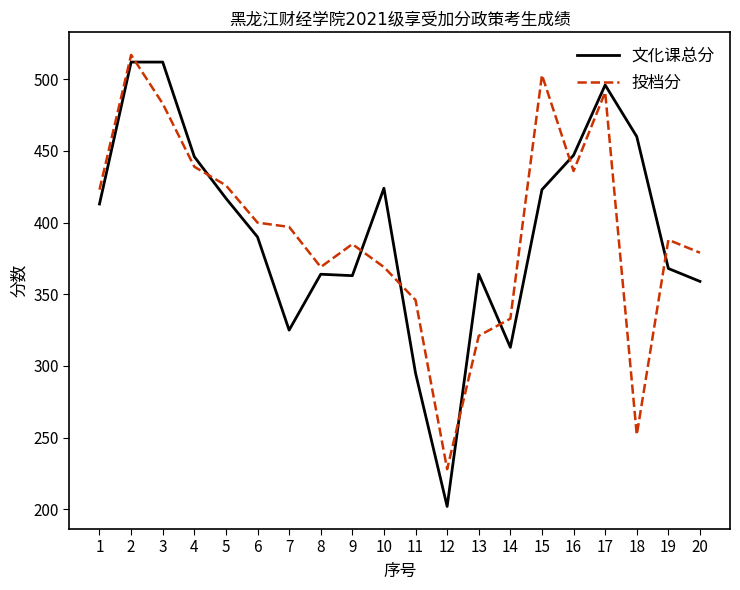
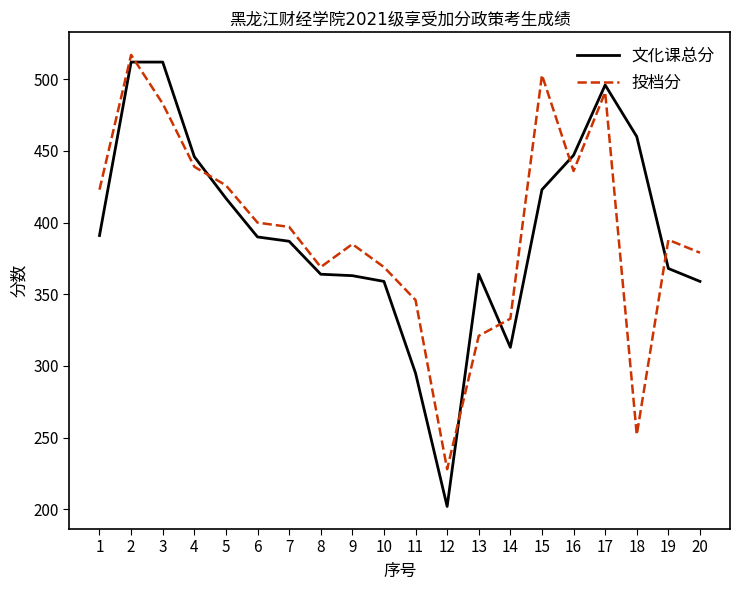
  {
    "文化课总分": {
-     "1": 413,
+     "1": 391,
      "2": 512,
      "3": 512,
      "4": 446,
      "5": 417,
      "6": 390,
-     "7": 325,
+     "7": 387,
      "8": 364,
      "9": 363,
-     "10": 424,
+     "10": 359,
      "11": 295,
      "12": 202,
      "13": 364,
      "14": 313,
      "15": 423,
      "16": 447,
      "17": 496,
      "18": 460,
      "19": 368,
      "20": 359
    },
    "投档分": {
      "1": 423,
      "2": 517,
      "3": 483,
      "4": 439,
      "5": 426,
      "6": 400,
      "7": 397,
      "8": 369,
      "9": 385,
      "10": 369,
      "11": 346,
      "12": 228,
      "13": 321,
      "14": 333,
      "15": 503,
      "16": 436,
      "17": 491,
      "18": 252,
      "19": 388,
      "20": 379
    }
  }
